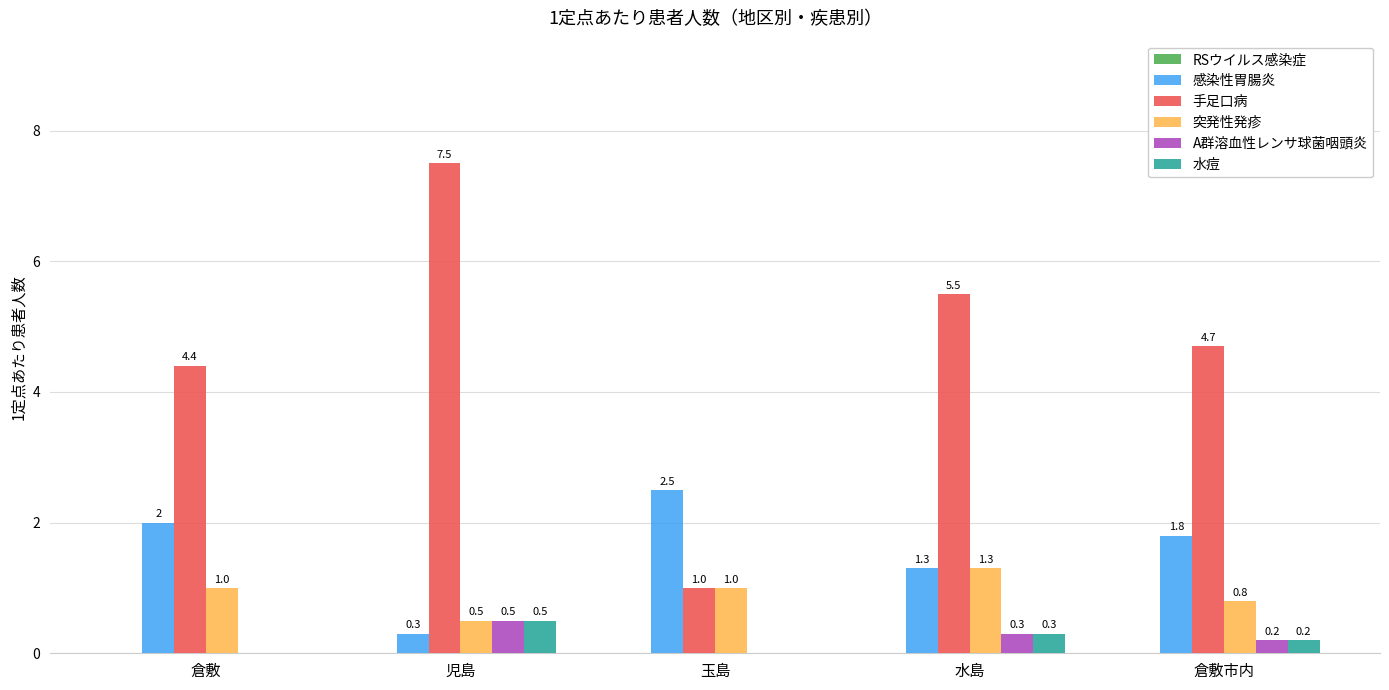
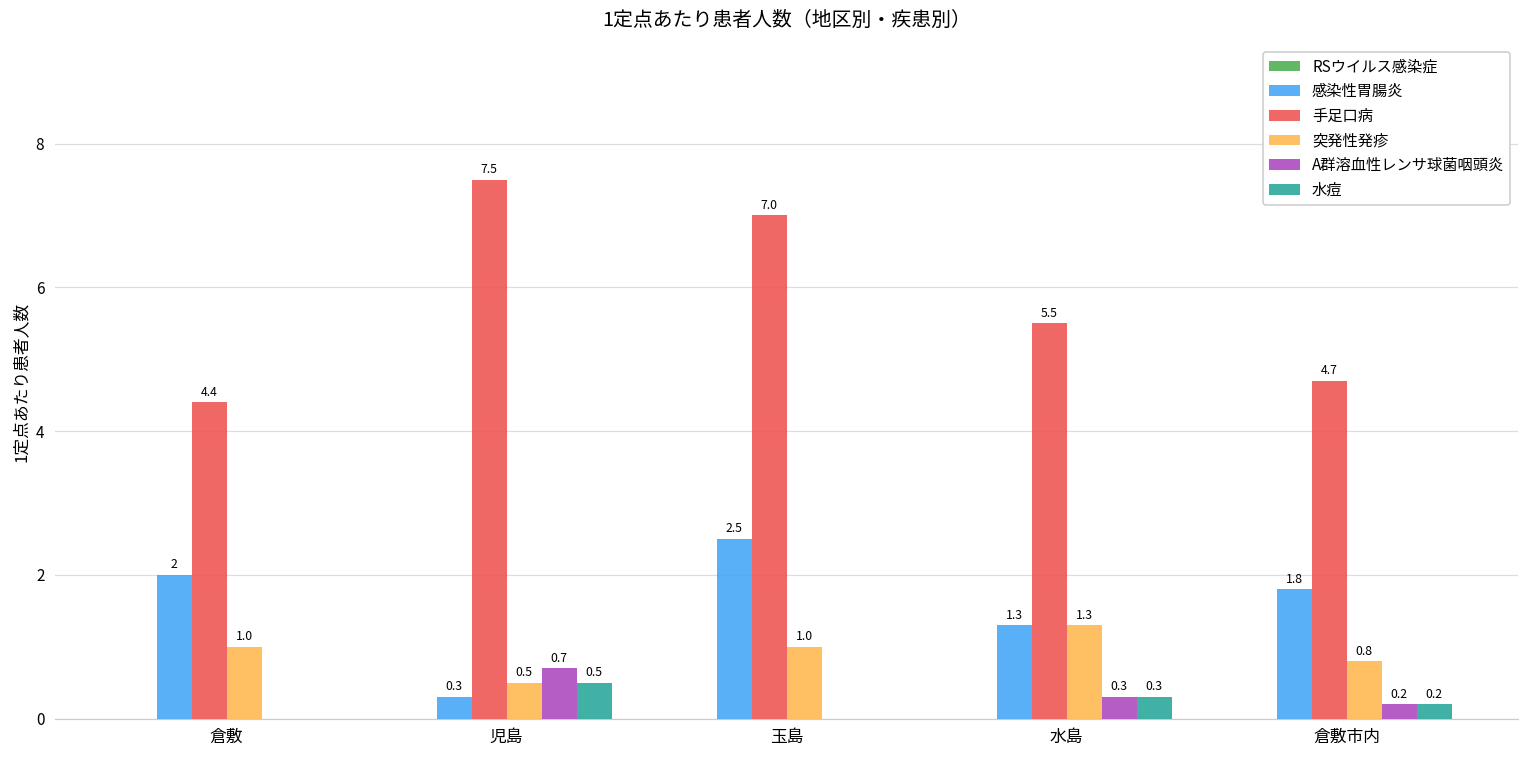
  {
    "RSウイルス感染症": {
      "倉敷": 0.0,
      "児島": 0.0,
      "玉島": 0.0,
      "水島": 0.0,
      "倉敷市内": 0.0
    },
    "感染性胃腸炎": {
      "倉敷": 2,
      "児島": 0.3,
      "玉島": 2.5,
      "水島": 1.3,
      "倉敷市内": 1.8
    },
    "手足口病": {
      "倉敷": 4.4,
      "児島": 7.5,
-     "玉島": 1.0,
+     "玉島": 7.0,
      "水島": 5.5,
      "倉敷市内": 4.7
    },
    "突発性発疹": {
      "倉敷": 1.0,
      "児島": 0.5,
      "玉島": 1.0,
      "水島": 1.3,
      "倉敷市内": 0.8
    },
    "A群溶血性レンサ球菌咽頭炎": {
-     "児島": 0.5,
+     "児島": 0.7,
      "水島": 0.3,
      "倉敷市内": 0.2
    },
    "水痘": {
      "児島": 0.5,
      "水島": 0.3,
      "倉敷市内": 0.2
    }
  }
